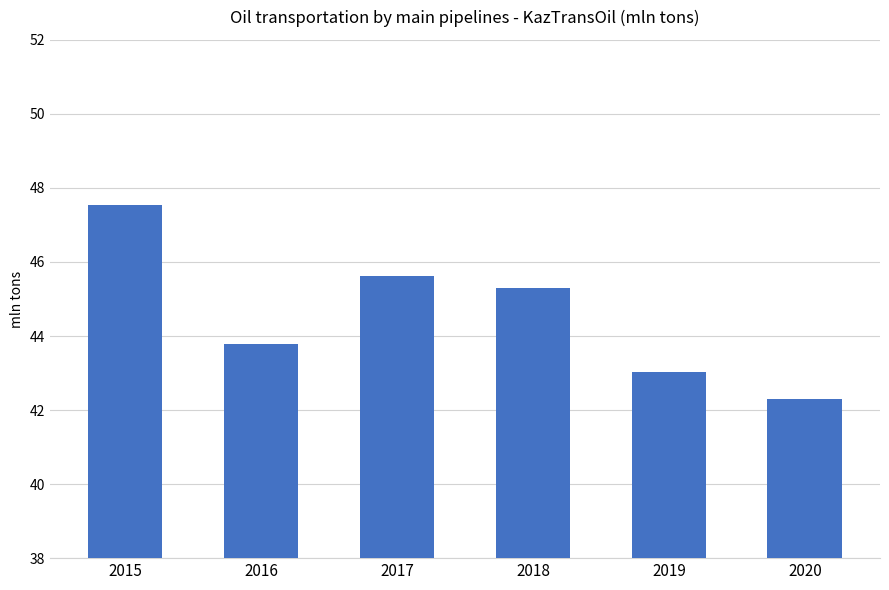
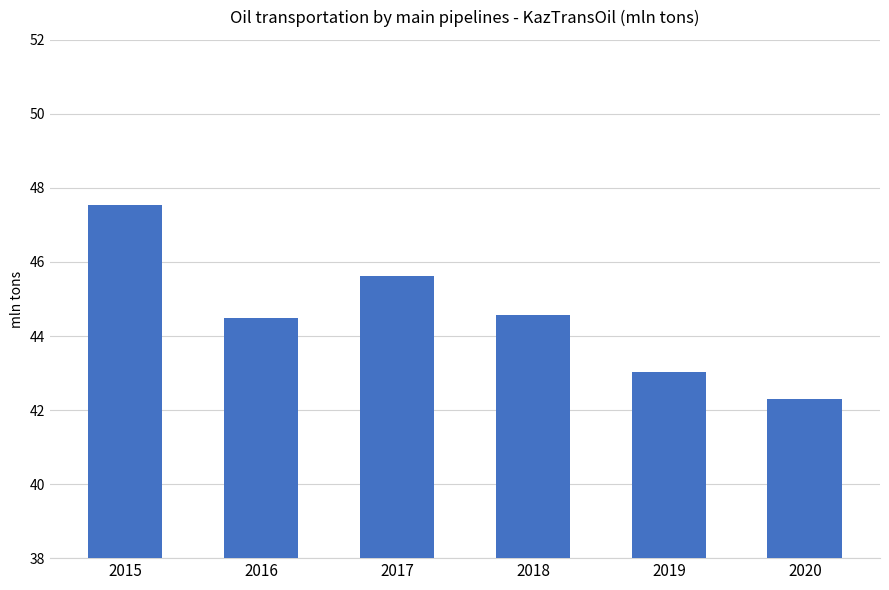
  {
    "2015": 47.5,
-   "2016": 43.8,
+   "2016": 44.5,
    "2017": 45.6,
-   "2018": 45.3,
+   "2018": 44.6,
    "2019": 43.0,
    "2020": 42.3
  }
